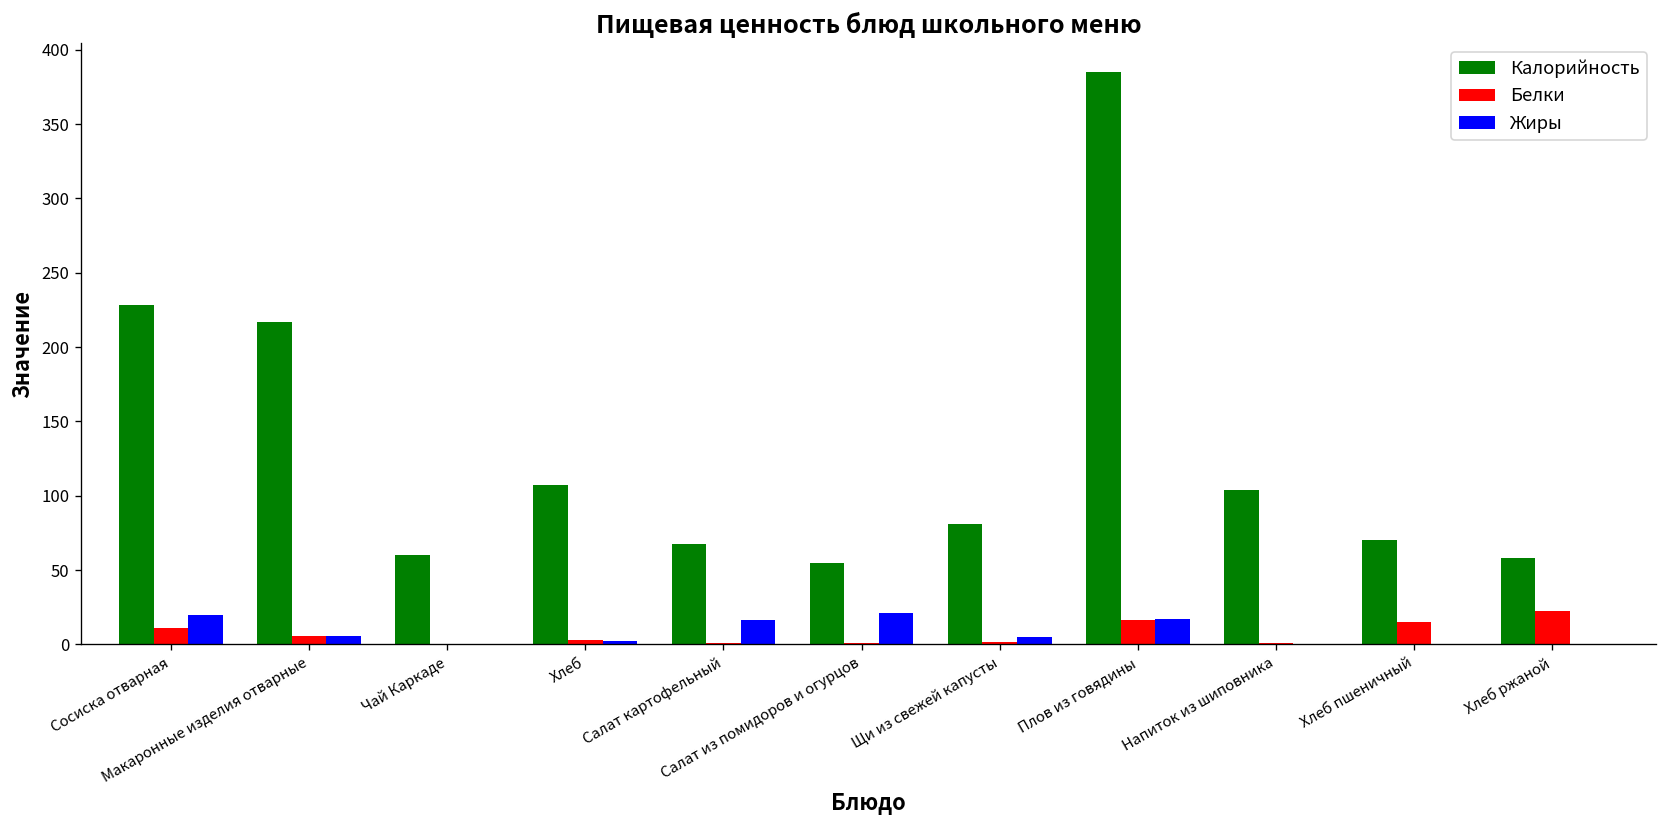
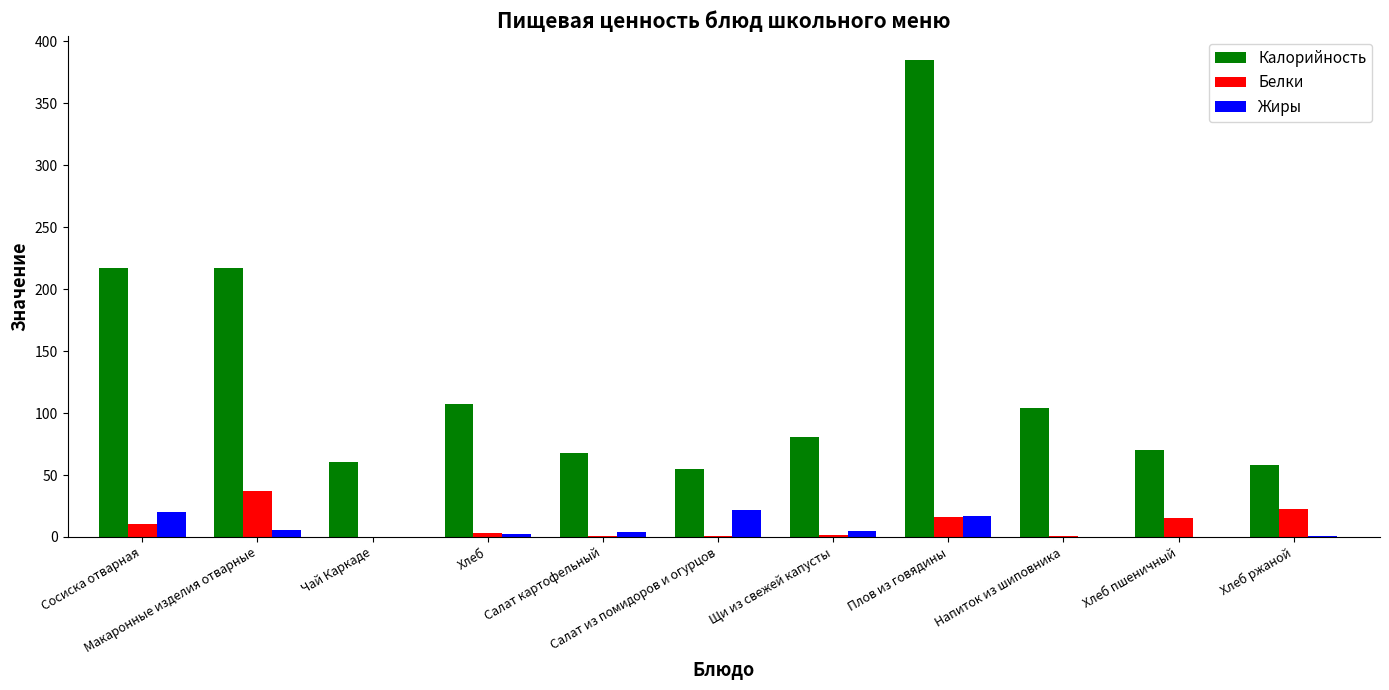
  {
    "Калорийность": {
-     "Сосиска отварная": 229,
+     "Сосиска отварная": 217,
      "Макаронные изделия отварные": 217,
      "Чай Каркаде": 60,
      "Хлеб": 107,
      "Салат картофельный": 68,
      "Салат из помидоров и огурцов": 55,
      "Щи из свежей капусты": 81,
      "Плов из говядины": 385,
      "Напиток из шиповника": 104,
      "Хлеб пшеничный": 71,
      "Хлеб ржаной": 58
    },
    "Белки": {
      "Сосиска отварная": 11,
-     "Макаронные изделия отварные": 6,
+     "Макаронные изделия отварные": 37,
      "Чай Каркаде": 0,
      "Хлеб": 3,
      "Плов из говядины": 16,
      "Хлеб пшеничный": 15,
      "Хлеб ржаной": 23
    },
    "Жиры": {
      "Сосиска отварная": 20,
      "Макаронные изделия отварные": 6,
      "Чай Каркаде": 0,
      "Хлеб": 2,
-     "Салат картофельный": 17,
+     "Салат картофельный": 4,
      "Салат из помидоров и огурцов": 21,
      "Щи из свежей капусты": 5,
      "Плов из говядины": 17
    }
  }
